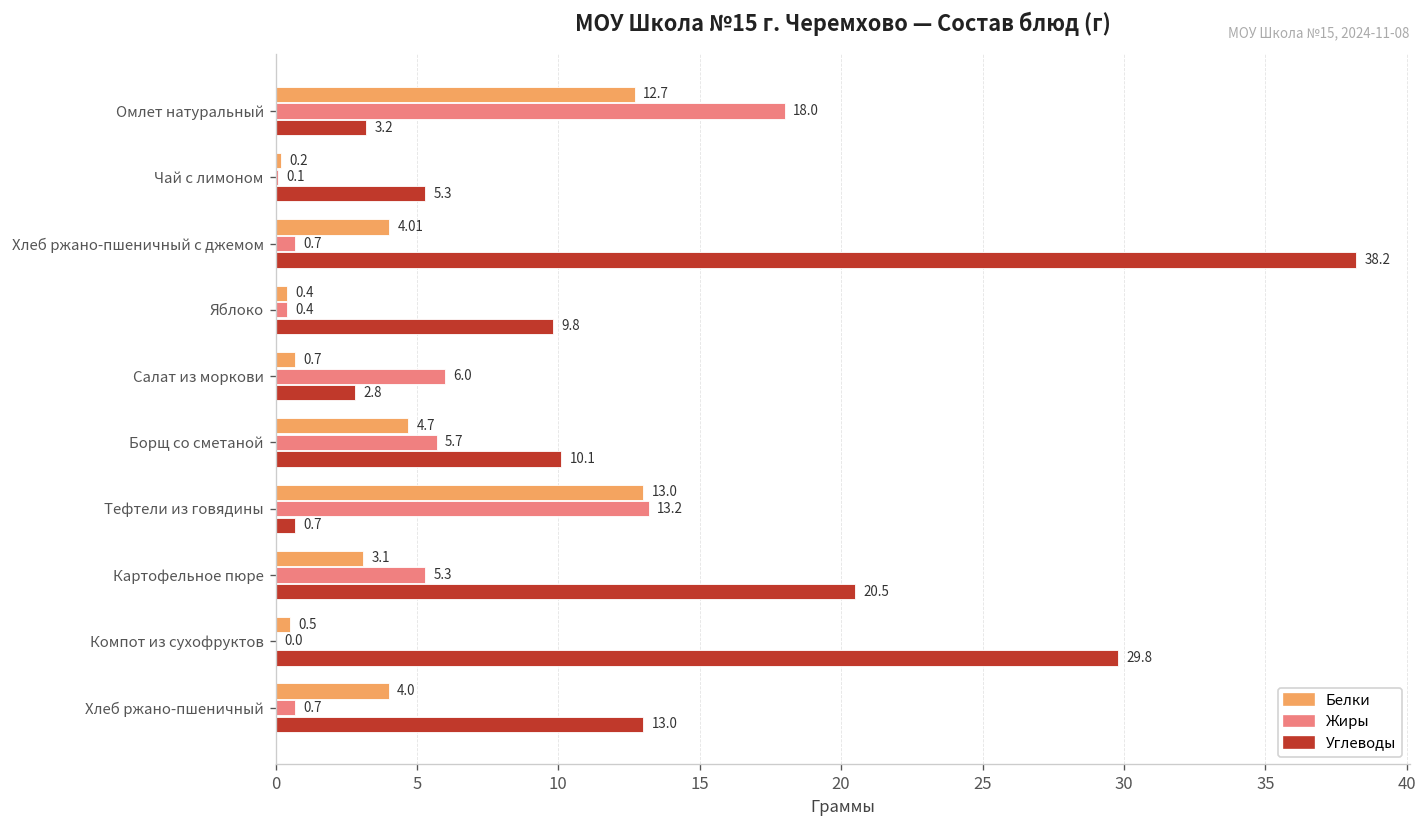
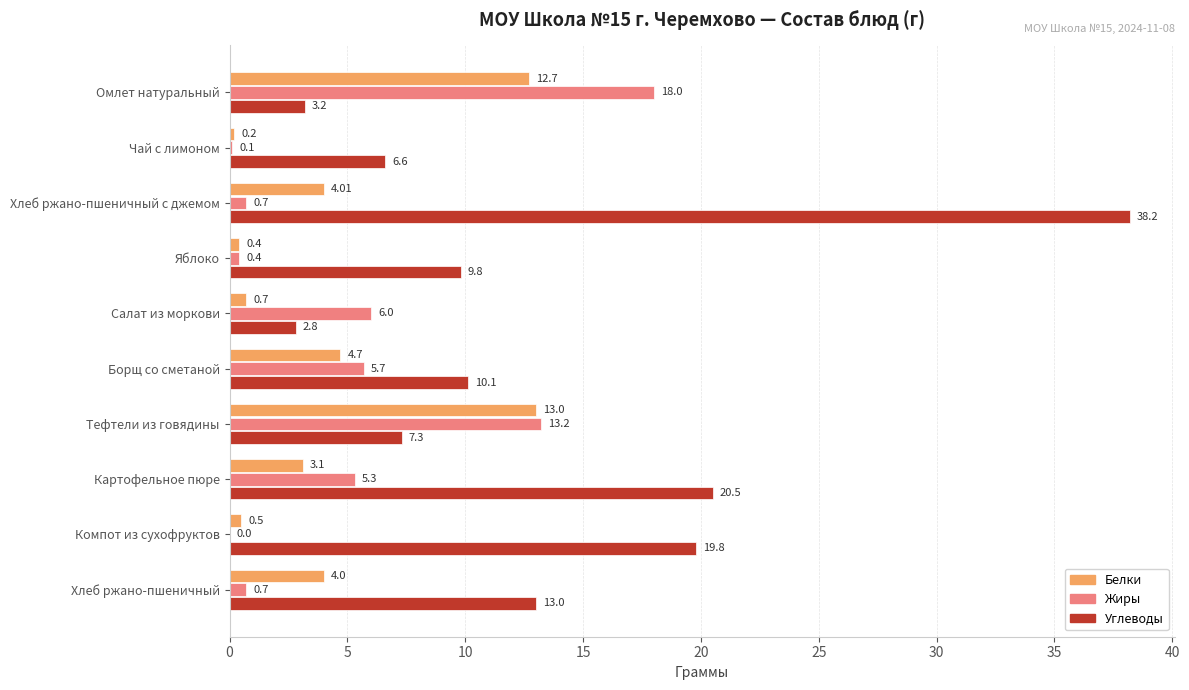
  {
    "Углеводы": {
      "Омлет натуральный": 3.2,
-     "Чай с лимоном": 5.3,
+     "Чай с лимоном": 6.6,
      "Хлеб ржано-пшеничный с джемом": 38.2,
      "Яблоко": 9.8,
      "Салат из моркови": 2.8,
      "Борщ со сметаной": 10.1,
-     "Тефтели из говядины": 0.7,
+     "Тефтели из говядины": 7.3,
      "Картофельное пюре": 20.5,
-     "Компот из сухофруктов": 29.8,
+     "Компот из сухофруктов": 19.8,
      "Хлеб ржано-пшеничный": 13.0
    }
  }
